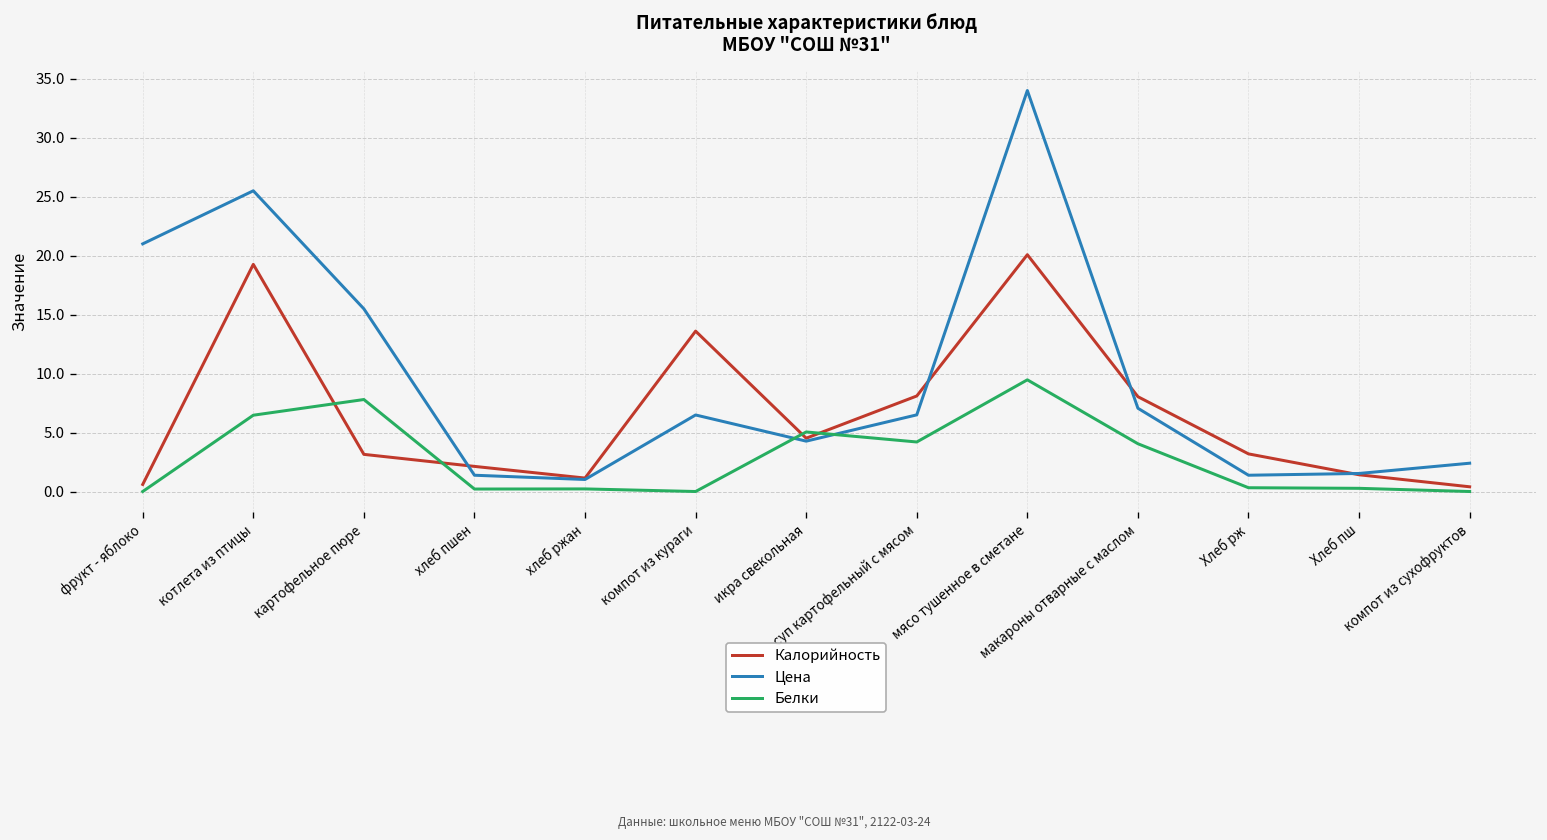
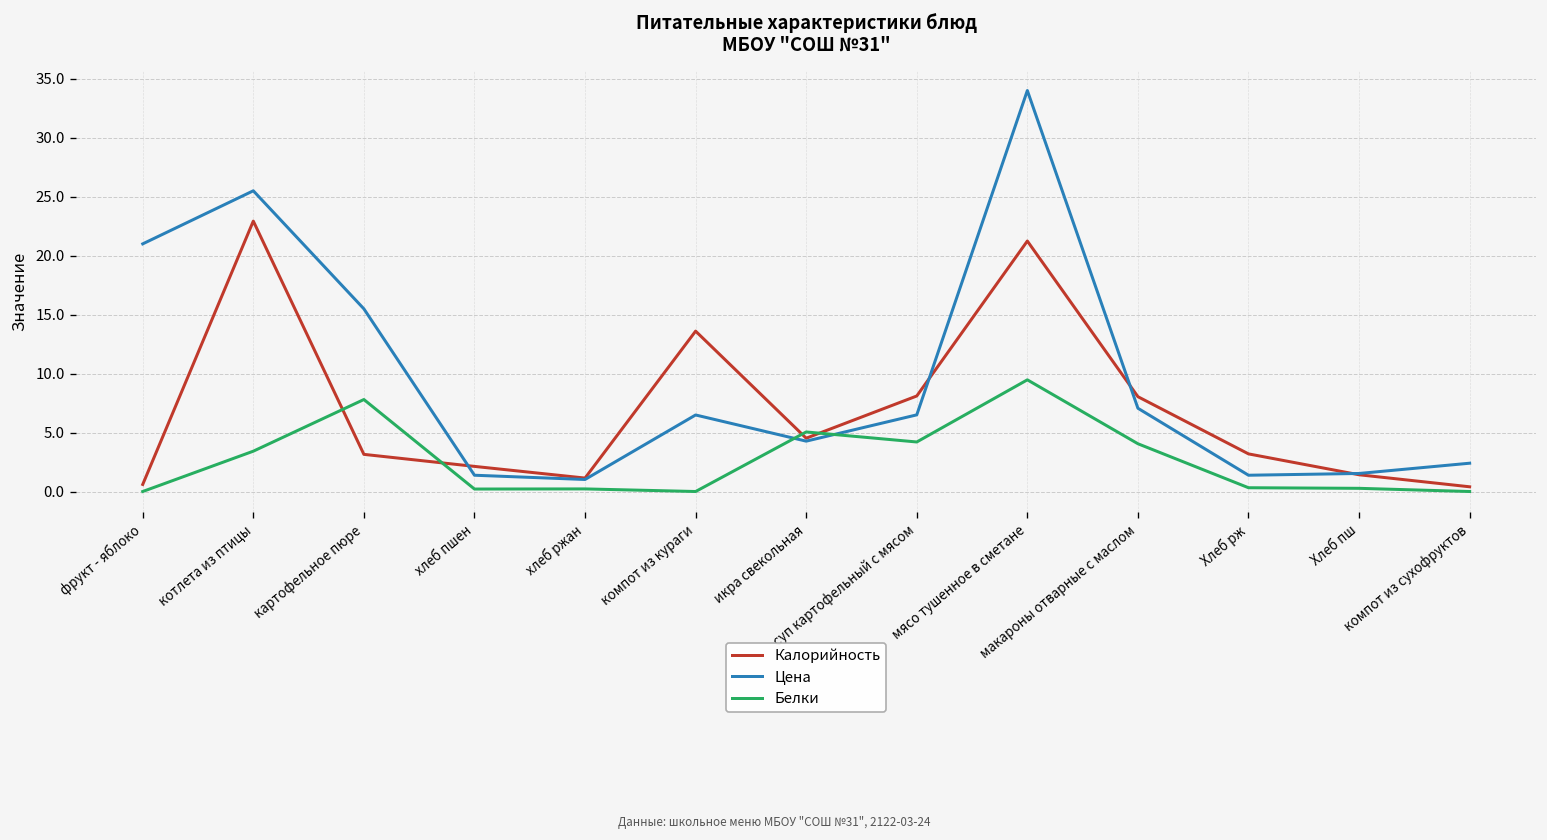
  {
    "Калорийность": {
      "фрукт - яблоко": 1,
-     "котлета из птицы": 19,
+     "котлета из птицы": 23,
      "картофельное пюре": 3,
      "хлеб пшен": 2,
      "компот из кураги": 14,
      "суп картофельный с мясом": 8,
-     "мясо тушенное в сметане": 20,
+     "мясо тушенное в сметане": 21,
      "макароны отварные с маслом": 8,
      "Хлеб рж": 3,
      "компот из сухофруктов": 0
    },
    "Цена": {
      "фрукт - яблоко": 21,
      "котлета из птицы": 26,
      "картофельное пюре": 15,
      "хлеб пшен": 1,
      "компот из кураги": 6,
      "суп картофельный с мясом": 7,
      "мясо тушенное в сметане": 34,
      "макароны отварные с маслом": 7,
      "Хлеб рж": 1,
      "компот из сухофруктов": 2
    },
    "Белки": {
      "фрукт - яблоко": 0,
-     "котлета из птицы": 6,
+     "котлета из птицы": 3,
      "картофельное пюре": 8,
      "хлеб пшен": 0,
      "хлеб ржан": 0,
      "компот из кураги": 0,
      "икра свекольная": 5,
      "суп картофельный с мясом": 4,
      "мясо тушенное в сметане": 9,
      "макароны отварные с маслом": 4,
      "Хлеб рж": 0,
      "Хлеб пш": 0,
      "компот из сухофруктов": 0
    }
  }
